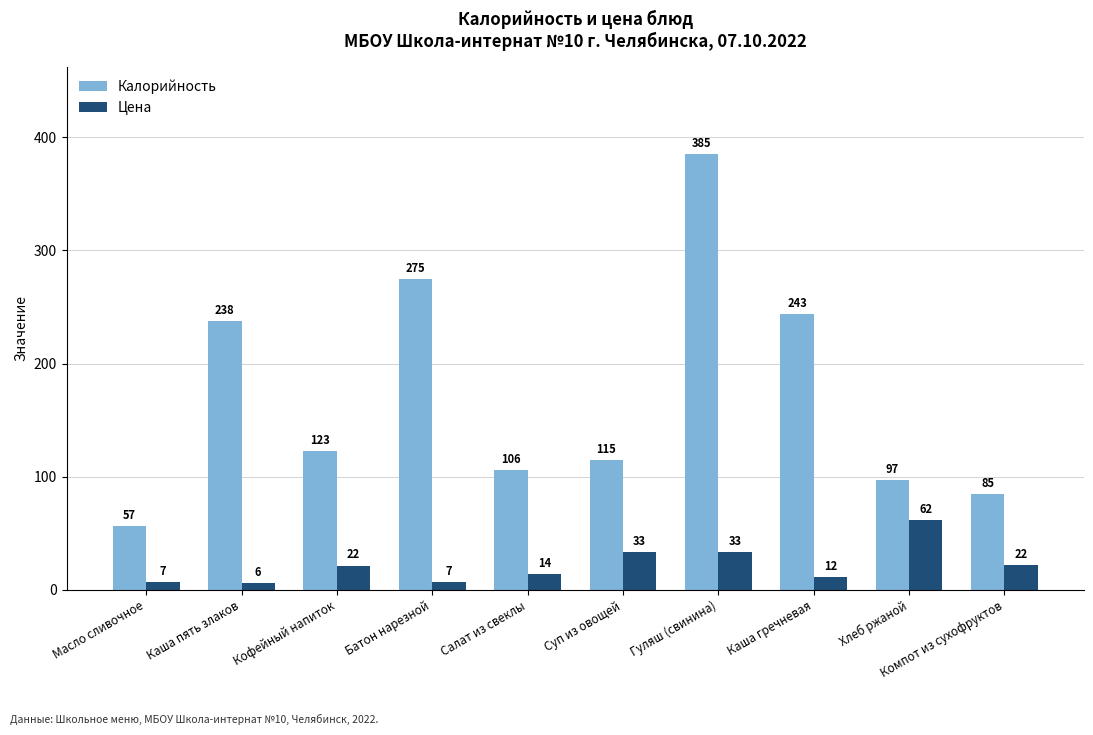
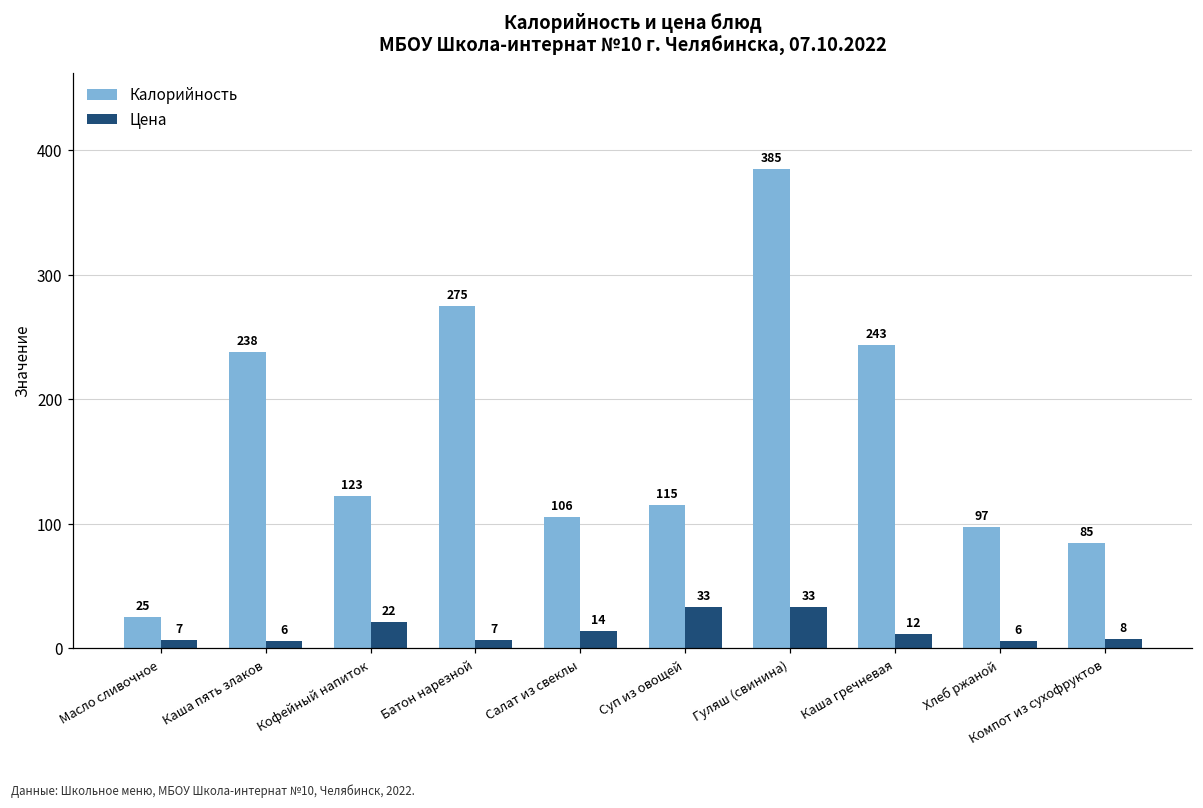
  {
    "Калорийность": {
-     "Масло сливочное": 57,
+     "Масло сливочное": 25,
      "Каша пять злаков": 238,
      "Кофейный напиток": 123,
      "Батон нарезной": 275,
      "Салат из свеклы": 106,
      "Суп из овощей": 115,
      "Гуляш (свинина)": 385,
      "Каша гречневая": 243,
      "Хлеб ржаной": 97,
      "Компот из сухофруктов": 85
    },
    "Цена": {
      "Масло сливочное": 7,
      "Каша пять злаков": 6,
      "Кофейный напиток": 22,
      "Батон нарезной": 7,
      "Салат из свеклы": 14,
      "Суп из овощей": 33,
      "Гуляш (свинина)": 33,
      "Каша гречневая": 12,
-     "Хлеб ржаной": 62,
-     "Компот из сухофруктов": 22
+     "Хлеб ржаной": 6,
+     "Компот из сухофруктов": 8
    }
  }
